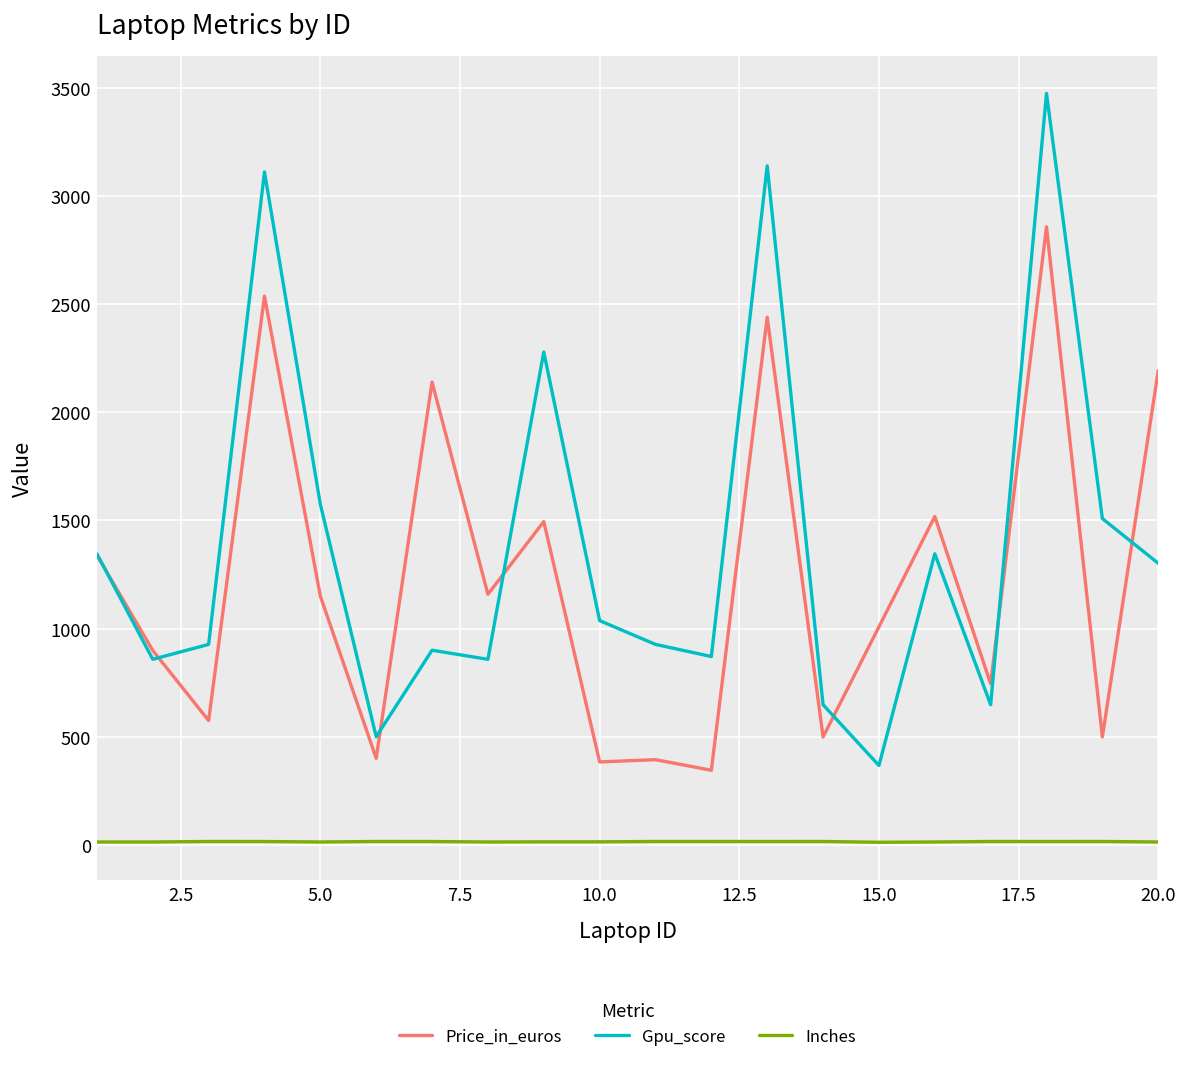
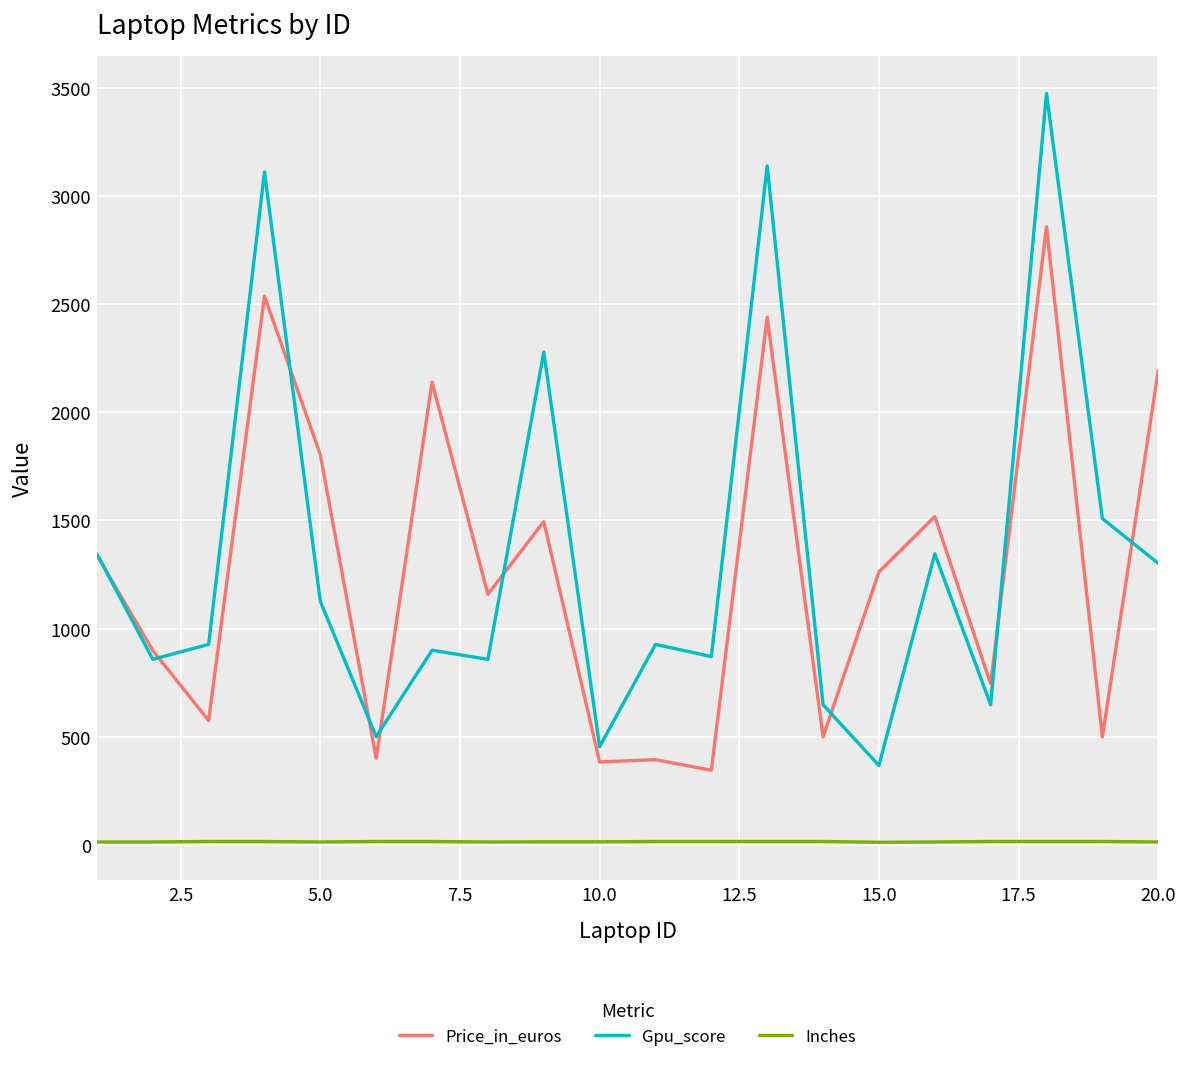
  {
    "Price_in_euros": {
-     "5.0": 1150,
+     "5.0": 1800,
      "10.0": 380,
-     "15.0": 1010,
+     "15.0": 1260,
      "20.0": 2190
    },
    "Gpu_score": {
-     "5.0": 1580,
-     "10.0": 1040,
+     "5.0": 1130,
+     "10.0": 450,
      "15.0": 370,
      "20.0": 1300
    },
    "Inches": {
      "5.0": 10,
      "10.0": 10,
      "15.0": 10,
      "20.0": 10
    }
  }
